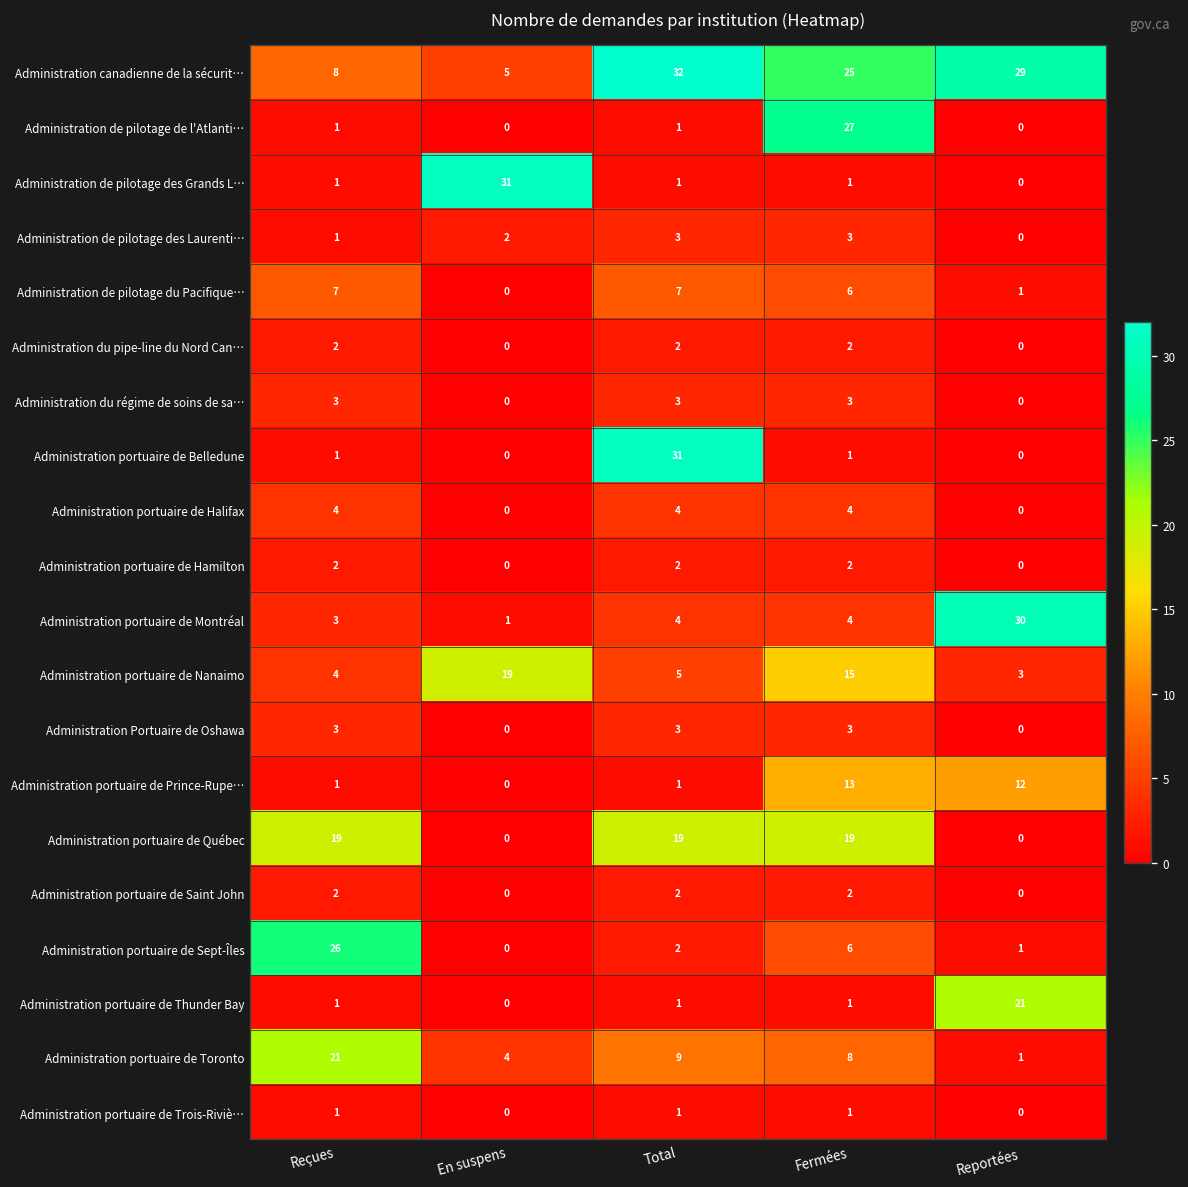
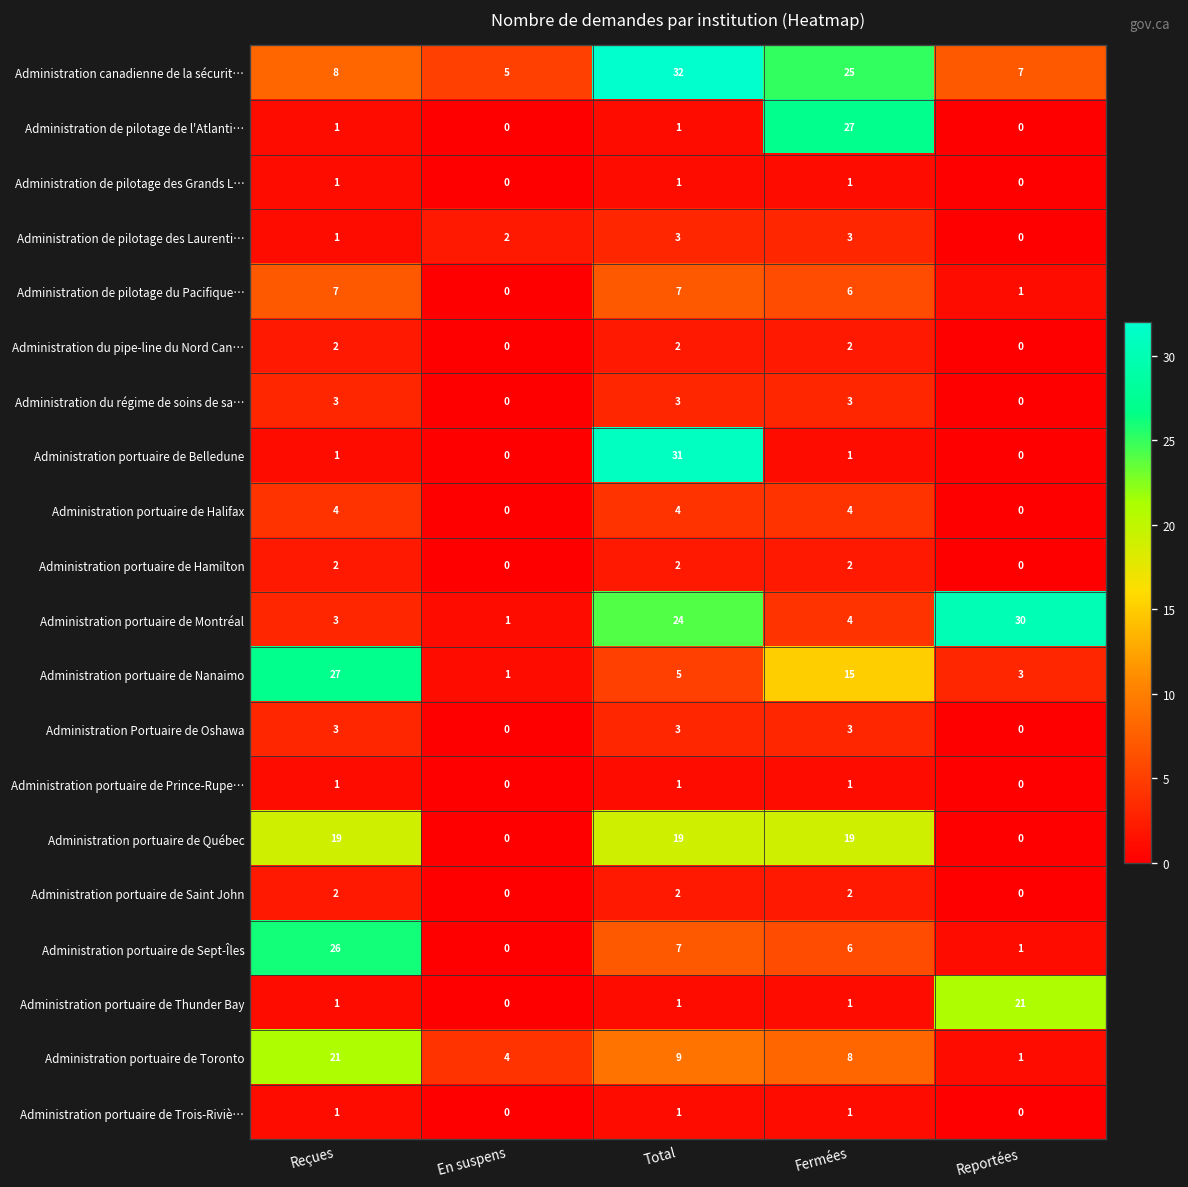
  {
    "Administration canadienne de la sécurit…": {
      "Reçues": 8,
      "En suspens": 5,
      "Total": 32,
      "Fermées": 25,
-     "Reportées": 29
+     "Reportées": 7
    },
    "Administration de pilotage de l'Atlanti…": {
      "Reçues": 1,
      "En suspens": 0,
      "Total": 1,
      "Fermées": 27,
      "Reportées": 0
    },
    "Administration de pilotage des Grands L…": {
      "Reçues": 1,
-     "En suspens": 31,
+     "En suspens": 0,
      "Total": 1,
      "Fermées": 1,
      "Reportées": 0
    },
    "Administration de pilotage des Laurenti…": {
      "Reçues": 1,
      "En suspens": 2,
      "Total": 3,
      "Fermées": 3,
      "Reportées": 0
    },
    "Administration de pilotage du Pacifique…": {
      "Reçues": 7,
      "En suspens": 0,
      "Total": 7,
      "Fermées": 6,
      "Reportées": 1
    },
    "Administration du pipe-line du Nord Can…": {
      "Reçues": 2,
      "En suspens": 0,
      "Total": 2,
      "Fermées": 2,
      "Reportées": 0
    },
    "Administration du régime de soins de sa…": {
      "Reçues": 3,
      "En suspens": 0,
      "Total": 3,
      "Fermées": 3,
      "Reportées": 0
    },
    "Administration portuaire de Belledune": {
      "Reçues": 1,
      "En suspens": 0,
      "Total": 31,
      "Fermées": 1,
      "Reportées": 0
    },
    "Administration portuaire de Halifax": {
      "Reçues": 4,
      "En suspens": 0,
      "Total": 4,
      "Fermées": 4,
      "Reportées": 0
    },
    "Administration portuaire de Hamilton": {
      "Reçues": 2,
      "En suspens": 0,
      "Total": 2,
      "Fermées": 2,
      "Reportées": 0
    },
    "Administration portuaire de Montréal": {
      "Reçues": 3,
      "En suspens": 1,
-     "Total": 4,
+     "Total": 24,
      "Fermées": 4,
      "Reportées": 30
    },
    "Administration portuaire de Nanaimo": {
-     "Reçues": 4,
-     "En suspens": 19,
+     "Reçues": 27,
+     "En suspens": 1,
      "Total": 5,
      "Fermées": 15,
      "Reportées": 3
    },
    "Administration Portuaire de Oshawa": {
      "Reçues": 3,
      "En suspens": 0,
      "Total": 3,
      "Fermées": 3,
      "Reportées": 0
    },
    "Administration portuaire de Prince-Rupe…": {
      "Reçues": 1,
      "En suspens": 0,
      "Total": 1,
-     "Fermées": 13,
-     "Reportées": 12
+     "Fermées": 1,
+     "Reportées": 0
    },
    "Administration portuaire de Québec": {
      "Reçues": 19,
      "En suspens": 0,
      "Total": 19,
      "Fermées": 19,
      "Reportées": 0
    },
    "Administration portuaire de Saint John": {
      "Reçues": 2,
      "En suspens": 0,
      "Total": 2,
      "Fermées": 2,
      "Reportées": 0
    },
    "Administration portuaire de Sept-Îles": {
      "Reçues": 26,
      "En suspens": 0,
-     "Total": 2,
+     "Total": 7,
      "Fermées": 6,
      "Reportées": 1
    },
    "Administration portuaire de Thunder Bay": {
      "Reçues": 1,
      "En suspens": 0,
      "Total": 1,
      "Fermées": 1,
      "Reportées": 21
    },
    "Administration portuaire de Toronto": {
      "Reçues": 21,
      "En suspens": 4,
      "Total": 9,
      "Fermées": 8,
      "Reportées": 1
    },
    "Administration portuaire de Trois-Riviè…": {
      "Reçues": 1,
      "En suspens": 0,
      "Total": 1,
      "Fermées": 1,
      "Reportées": 0
    }
  }
